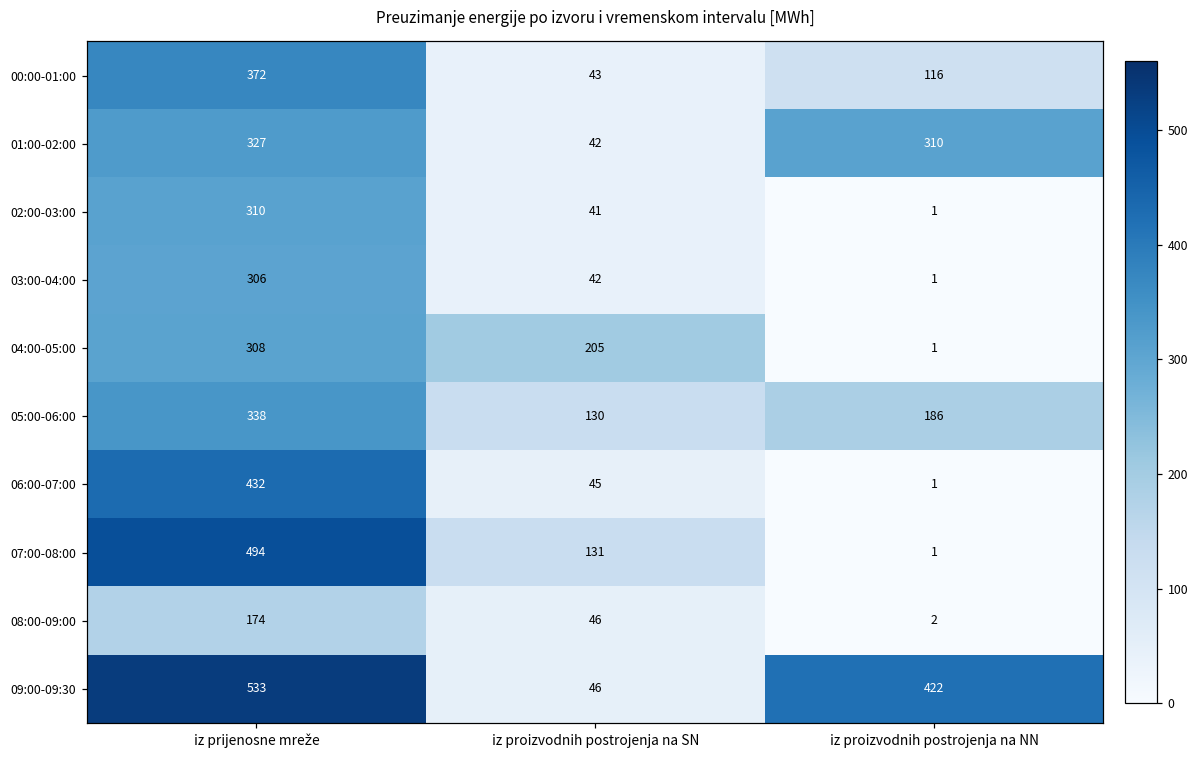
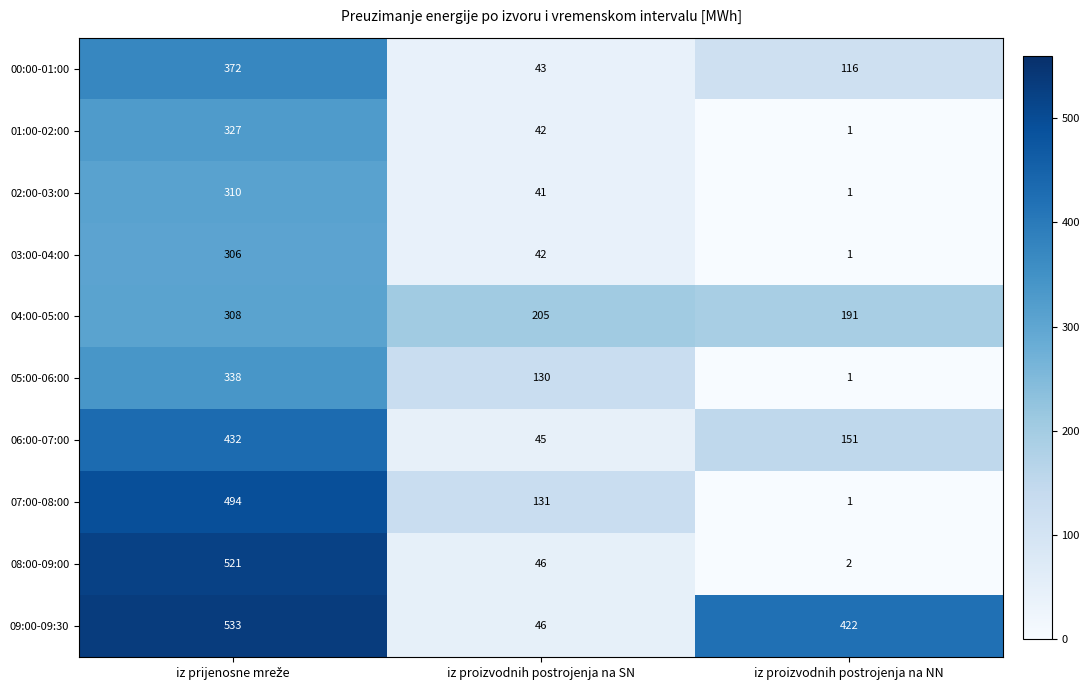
  {
    "00:00-01:00": {
      "iz prijenosne mreže": 372,
      "iz proizvodnih postrojenja na SN": 43,
      "iz proizvodnih postrojenja na NN": 116
    },
    "01:00-02:00": {
      "iz prijenosne mreže": 327,
      "iz proizvodnih postrojenja na SN": 42,
-     "iz proizvodnih postrojenja na NN": 310
+     "iz proizvodnih postrojenja na NN": 1
    },
    "02:00-03:00": {
      "iz prijenosne mreže": 310,
      "iz proizvodnih postrojenja na SN": 41,
      "iz proizvodnih postrojenja na NN": 1
    },
    "03:00-04:00": {
      "iz prijenosne mreže": 306,
      "iz proizvodnih postrojenja na SN": 42,
      "iz proizvodnih postrojenja na NN": 1
    },
    "04:00-05:00": {
      "iz prijenosne mreže": 308,
      "iz proizvodnih postrojenja na SN": 205,
-     "iz proizvodnih postrojenja na NN": 1
+     "iz proizvodnih postrojenja na NN": 191
    },
    "05:00-06:00": {
      "iz prijenosne mreže": 338,
      "iz proizvodnih postrojenja na SN": 130,
-     "iz proizvodnih postrojenja na NN": 186
+     "iz proizvodnih postrojenja na NN": 1
    },
    "06:00-07:00": {
      "iz prijenosne mreže": 432,
      "iz proizvodnih postrojenja na SN": 45,
-     "iz proizvodnih postrojenja na NN": 1
+     "iz proizvodnih postrojenja na NN": 151
    },
    "07:00-08:00": {
      "iz prijenosne mreže": 494,
      "iz proizvodnih postrojenja na SN": 131,
      "iz proizvodnih postrojenja na NN": 1
    },
    "08:00-09:00": {
-     "iz prijenosne mreže": 174,
+     "iz prijenosne mreže": 521,
      "iz proizvodnih postrojenja na SN": 46,
      "iz proizvodnih postrojenja na NN": 2
    },
    "09:00-09:30": {
      "iz prijenosne mreže": 533,
      "iz proizvodnih postrojenja na SN": 46,
      "iz proizvodnih postrojenja na NN": 422
    }
  }
